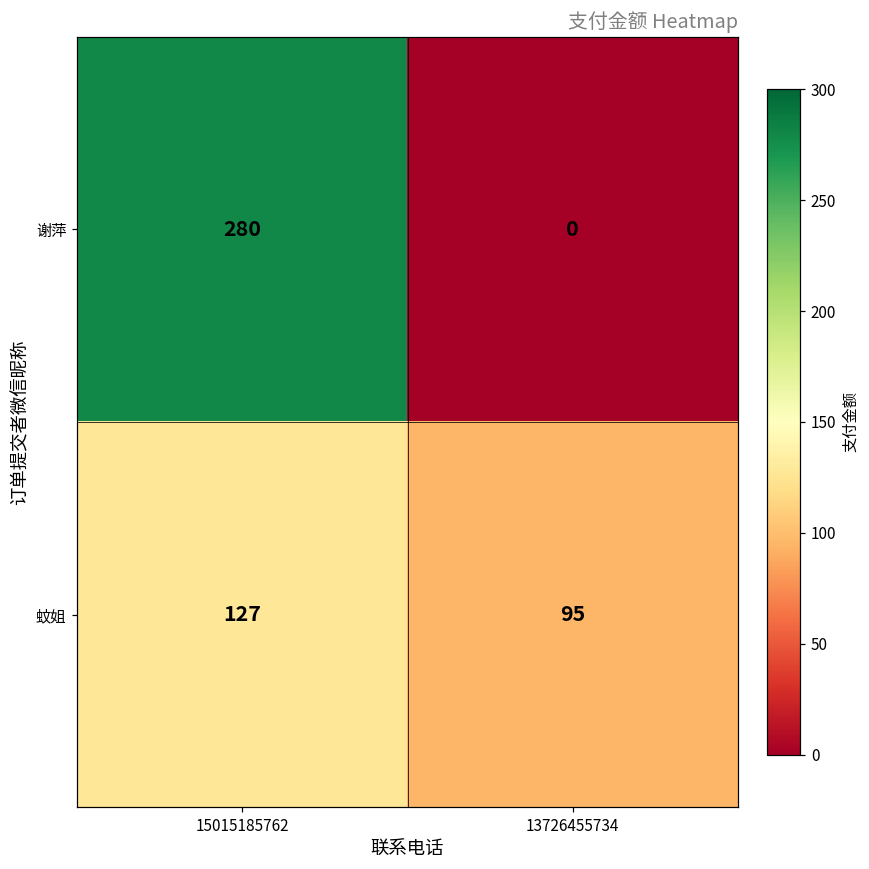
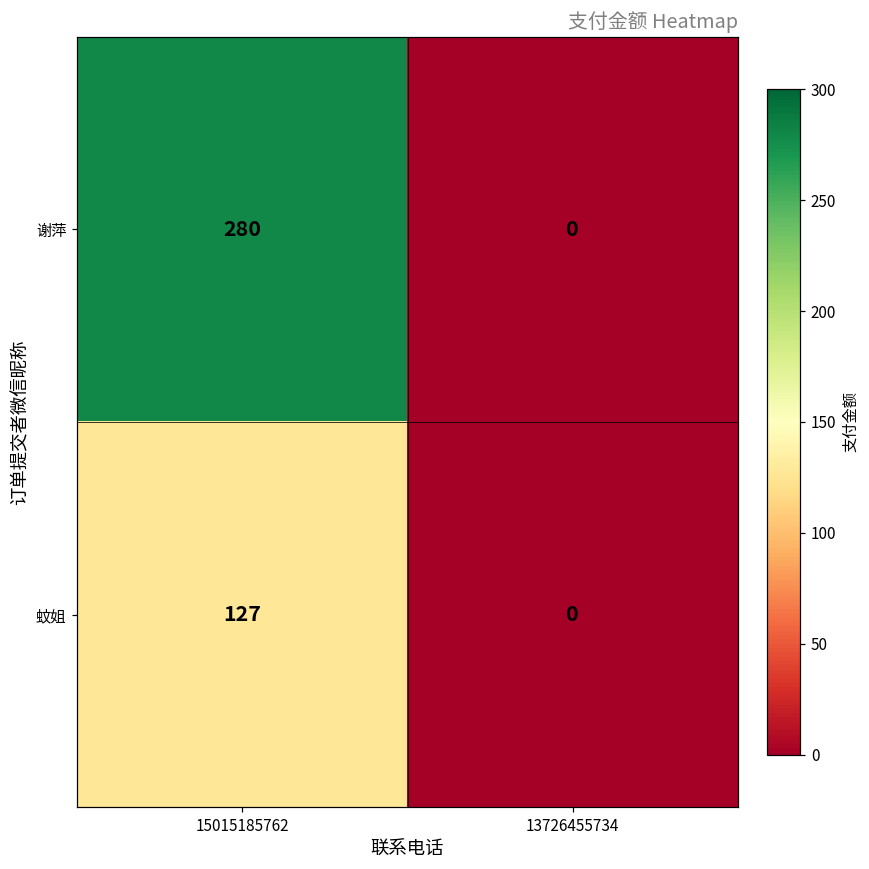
  {
    "谢萍": {
      "15015185762": 280,
      "13726455734": 0
    },
    "蚊姐": {
      "15015185762": 127,
-     "13726455734": 95
+     "13726455734": 0
    }
  }
